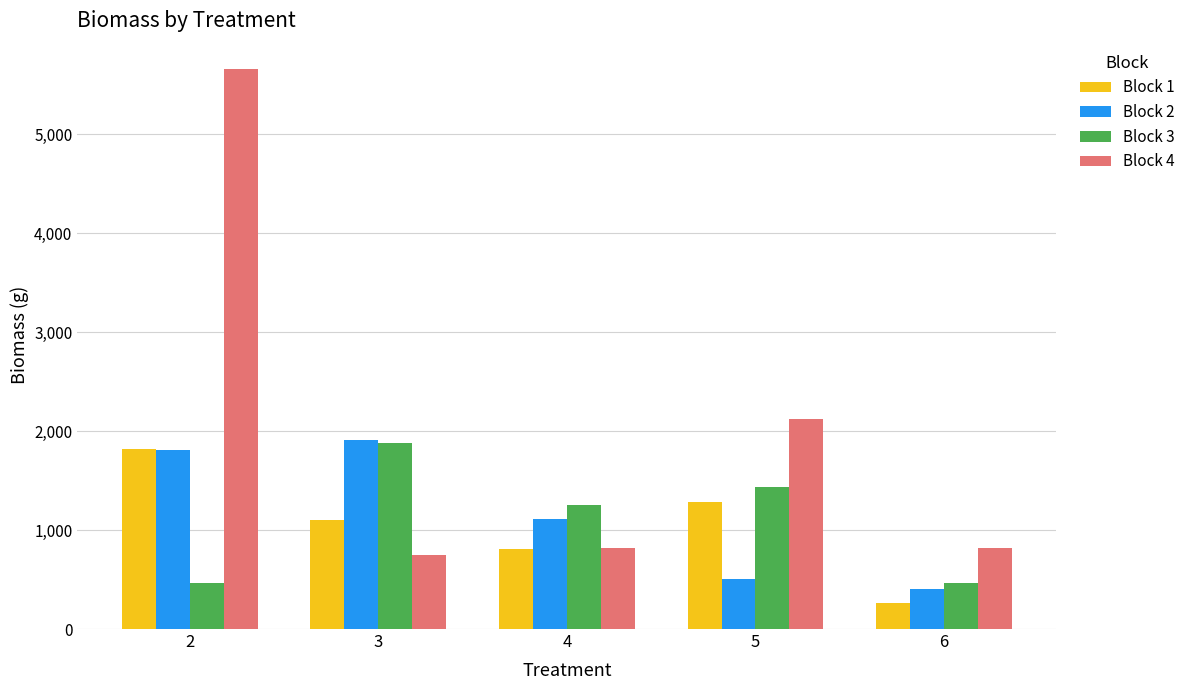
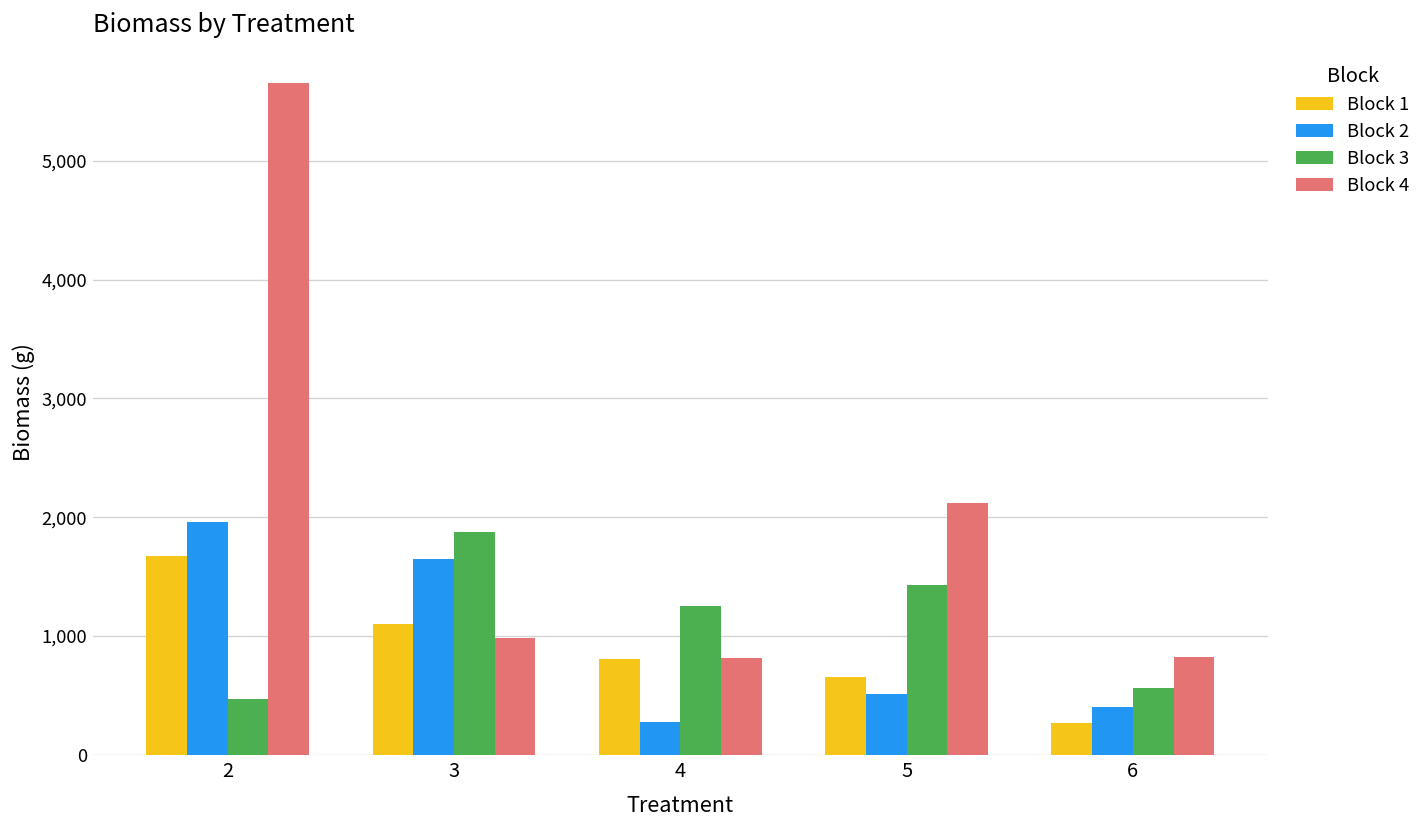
  {
    "Block 1": {
-     "2": "1,800",
+     "2": "1,700",
      "3": "1,100",
      "4": "800",
-     "5": "1,300",
+     "5": "700",
      "6": "300"
    },
    "Block 2": {
-     "2": "1,800",
-     "3": "1,900",
-     "4": "1,100",
+     "2": "2,000",
+     "3": "1,600",
+     "4": "300",
      "5": "500",
      "6": "400"
    },
    "Block 3": {
      "2": "500",
      "3": "1,900",
      "4": "1,300",
      "5": "1,400",
-     "6": "500"
+     "6": "600"
    },
    "Block 4": {
      "2": "5,700",
-     "3": "700",
+     "3": "1,000",
      "4": "800",
      "5": "2,100",
      "6": "800"
    }
  }
